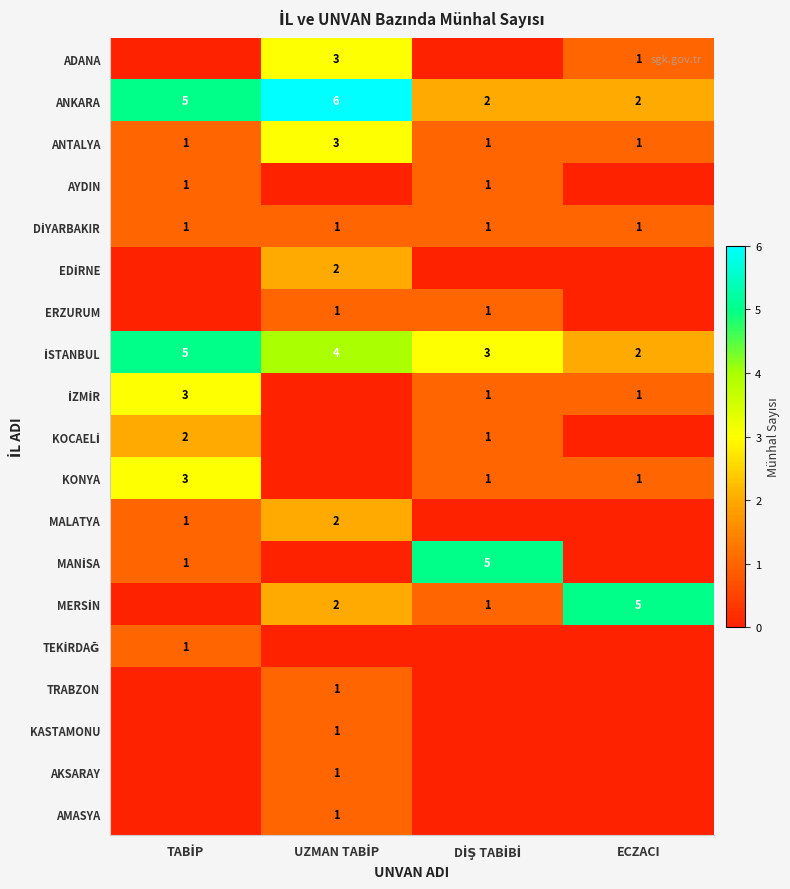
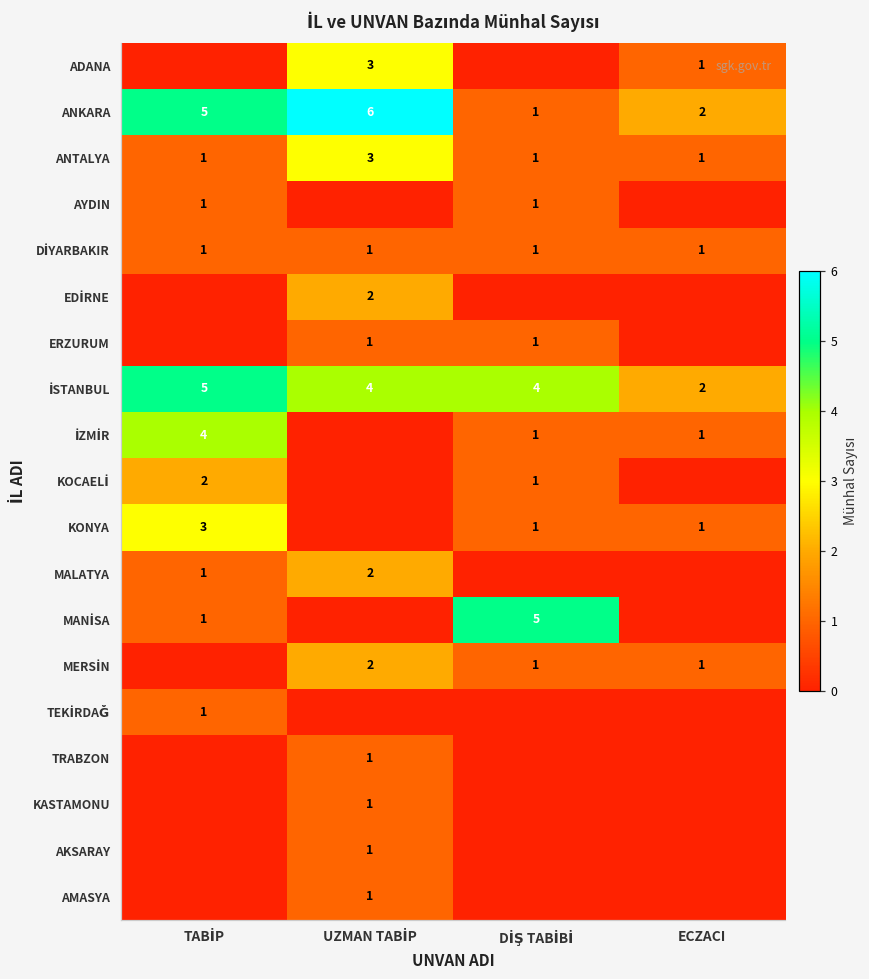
  {
    "ADANA": {
      "UZMAN TABİP": 3
    },
    "ANKARA": {
      "TABİP": 5,
      "UZMAN TABİP": 6,
-     "DİŞ TABİBİ": 2,
+     "DİŞ TABİBİ": 1,
      "ECZACI": 2
    },
    "ANTALYA": {
      "TABİP": 1,
      "UZMAN TABİP": 3,
      "DİŞ TABİBİ": 1,
      "ECZACI": 1
    },
    "AYDIN": {
      "TABİP": 1,
      "DİŞ TABİBİ": 1
    },
    "DİYARBAKIR": {
      "TABİP": 1,
      "UZMAN TABİP": 1,
      "DİŞ TABİBİ": 1,
      "ECZACI": 1
    },
    "EDİRNE": {
      "UZMAN TABİP": 2
    },
    "ERZURUM": {
      "UZMAN TABİP": 1,
      "DİŞ TABİBİ": 1
    },
    "İSTANBUL": {
      "TABİP": 5,
      "UZMAN TABİP": 4,
-     "DİŞ TABİBİ": 3,
+     "DİŞ TABİBİ": 4,
      "ECZACI": 2
    },
    "İZMİR": {
-     "TABİP": 3,
+     "TABİP": 4,
      "DİŞ TABİBİ": 1,
      "ECZACI": 1
    },
    "KOCAELİ": {
      "TABİP": 2,
      "DİŞ TABİBİ": 1
    },
    "KONYA": {
      "TABİP": 3,
      "DİŞ TABİBİ": 1,
      "ECZACI": 1
    },
    "MALATYA": {
      "TABİP": 1,
      "UZMAN TABİP": 2
    },
    "MANİSA": {
      "TABİP": 1,
      "DİŞ TABİBİ": 5
    },
    "MERSİN": {
      "UZMAN TABİP": 2,
      "DİŞ TABİBİ": 1,
-     "ECZACI": 5
+     "ECZACI": 1
    },
    "TEKİRDAĞ": {
      "TABİP": 1
    },
    "TRABZON": {
      "UZMAN TABİP": 1
    },
    "KASTAMONU": {
      "UZMAN TABİP": 1
    },
    "AKSARAY": {
      "UZMAN TABİP": 1
    },
    "AMASYA": {
      "UZMAN TABİP": 1
    }
  }
